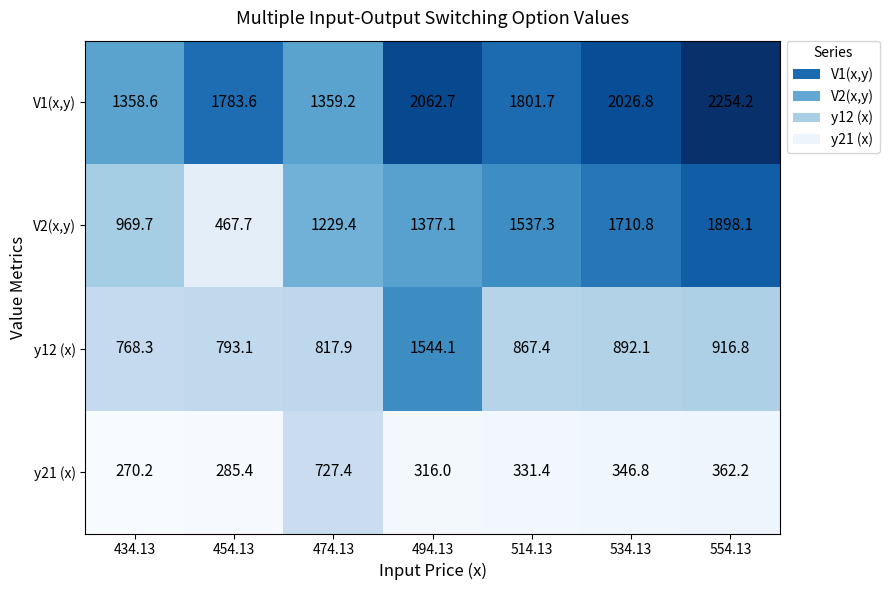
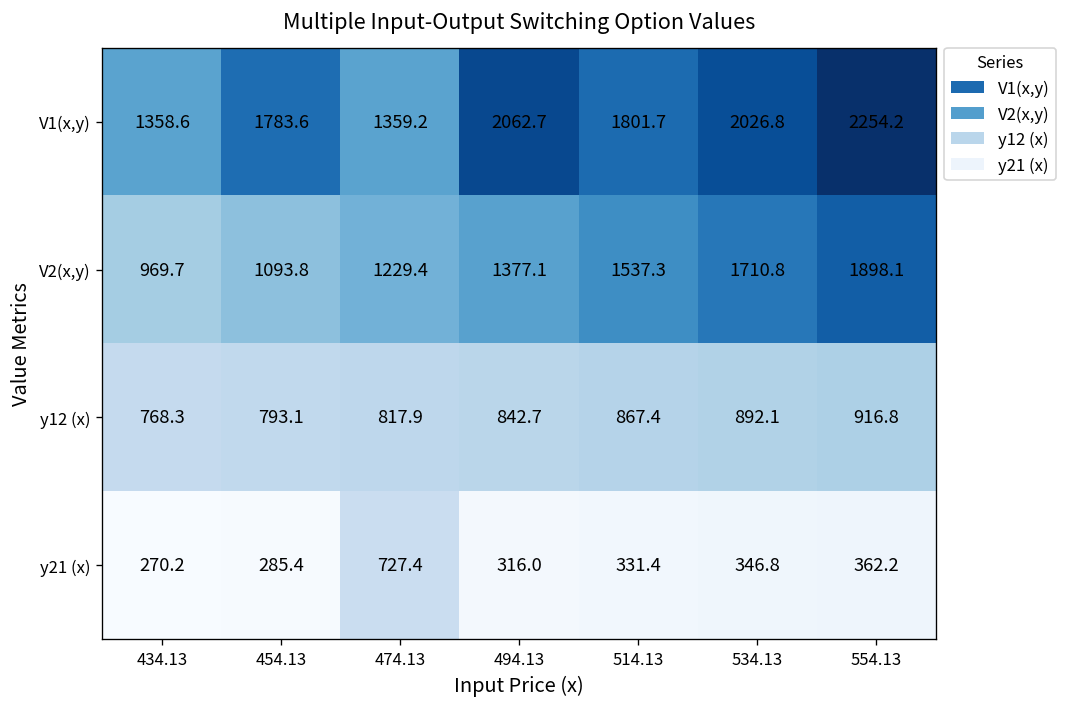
  {
    "V1(x,y)": {
      "434.13": 1358.6,
      "454.13": 1783.6,
      "474.13": 1359.2,
      "494.13": 2062.7,
      "514.13": 1801.7,
      "534.13": 2026.8,
      "554.13": 2254.2
    },
    "V2(x,y)": {
      "434.13": 969.7,
-     "454.13": 467.7,
+     "454.13": 1093.8,
      "474.13": 1229.4,
      "494.13": 1377.1,
      "514.13": 1537.3,
      "534.13": 1710.8,
      "554.13": 1898.1
    },
    "y12 (x)": {
      "434.13": 768.3,
      "454.13": 793.1,
      "474.13": 817.9,
-     "494.13": 1544.1,
+     "494.13": 842.7,
      "514.13": 867.4,
      "534.13": 892.1,
      "554.13": 916.8
    },
    "y21 (x)": {
      "434.13": 270.2,
      "454.13": 285.4,
      "474.13": 727.4,
      "494.13": 316.0,
      "514.13": 331.4,
      "534.13": 346.8,
      "554.13": 362.2
    }
  }
